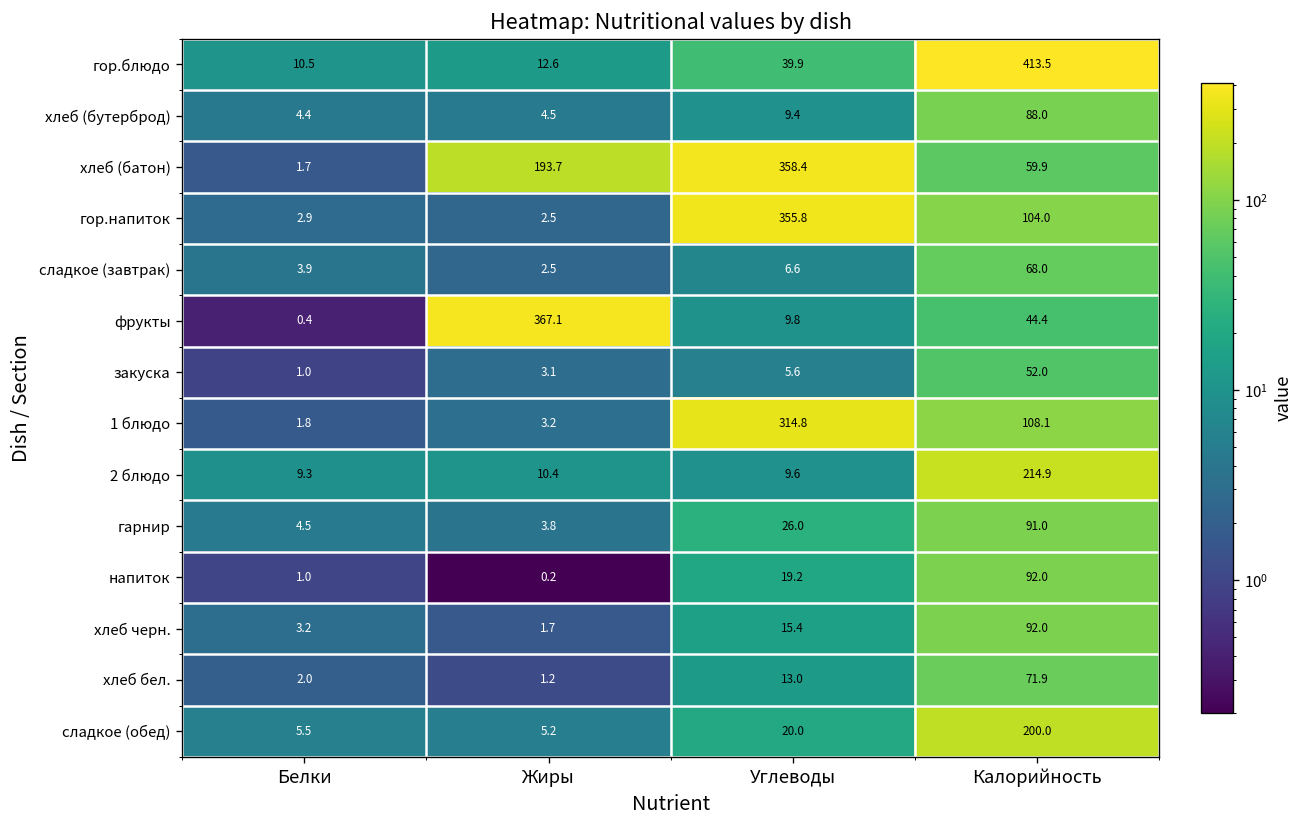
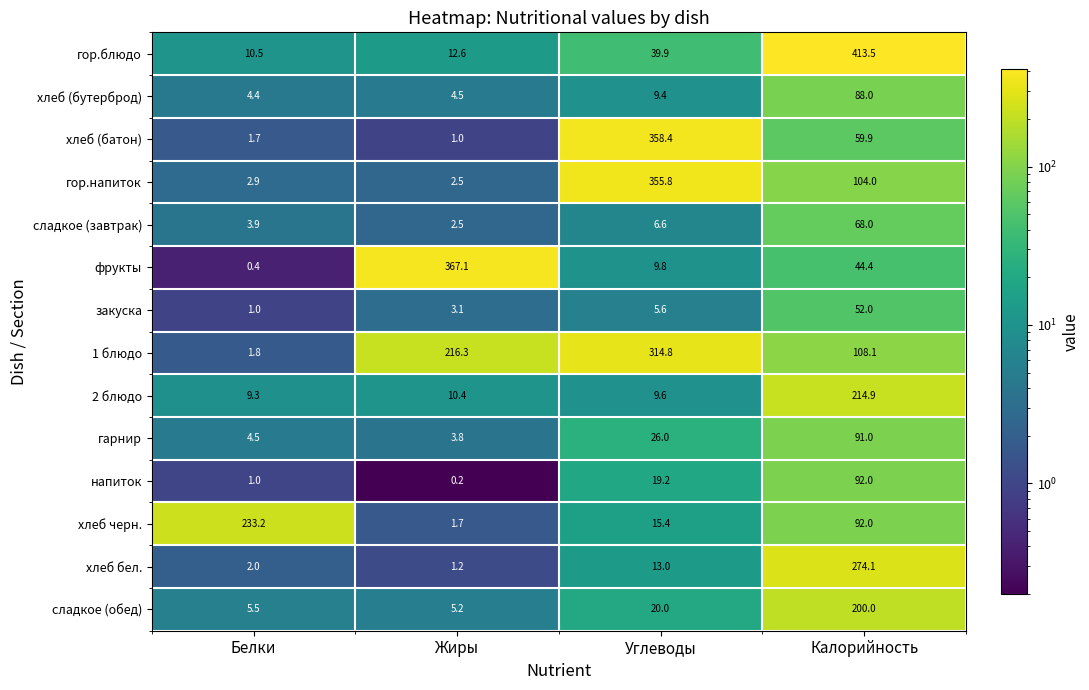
  {
    "гор.блюдо": {
      "Белки": 10.5,
      "Жиры": 12.6,
      "Углеводы": 39.9,
      "Калорийность": 413.5
    },
    "хлеб (бутерброд)": {
      "Белки": 4.4,
      "Жиры": 4.5,
      "Углеводы": 9.4,
      "Калорийность": 88.0
    },
    "хлеб (батон)": {
      "Белки": 1.7,
-     "Жиры": 193.7,
+     "Жиры": 1.0,
      "Углеводы": 358.4,
      "Калорийность": 59.9
    },
    "гор.напиток": {
      "Белки": 2.9,
      "Жиры": 2.5,
      "Углеводы": 355.8,
      "Калорийность": 104.0
    },
    "сладкое (завтрак)": {
      "Белки": 3.9,
      "Жиры": 2.5,
      "Углеводы": 6.6,
      "Калорийность": 68.0
    },
    "фрукты": {
      "Белки": 0.4,
      "Жиры": 367.1,
      "Углеводы": 9.8,
      "Калорийность": 44.4
    },
    "закуска": {
      "Белки": 1.0,
      "Жиры": 3.1,
      "Углеводы": 5.6,
      "Калорийность": 52.0
    },
    "1 блюдо": {
      "Белки": 1.8,
-     "Жиры": 3.2,
+     "Жиры": 216.3,
      "Углеводы": 314.8,
      "Калорийность": 108.1
    },
    "2 блюдо": {
      "Белки": 9.3,
      "Жиры": 10.4,
      "Углеводы": 9.6,
      "Калорийность": 214.9
    },
    "гарнир": {
      "Белки": 4.5,
      "Жиры": 3.8,
      "Углеводы": 26.0,
      "Калорийность": 91.0
    },
    "напиток": {
      "Белки": 1.0,
      "Жиры": 0.2,
      "Углеводы": 19.2,
      "Калорийность": 92.0
    },
    "хлеб черн.": {
-     "Белки": 3.2,
+     "Белки": 233.2,
      "Жиры": 1.7,
      "Углеводы": 15.4,
      "Калорийность": 92.0
    },
    "хлеб бел.": {
      "Белки": 2.0,
      "Жиры": 1.2,
      "Углеводы": 13.0,
-     "Калорийность": 71.9
+     "Калорийность": 274.1
    },
    "сладкое (обед)": {
      "Белки": 5.5,
      "Жиры": 5.2,
      "Углеводы": 20.0,
      "Калорийность": 200.0
    }
  }
